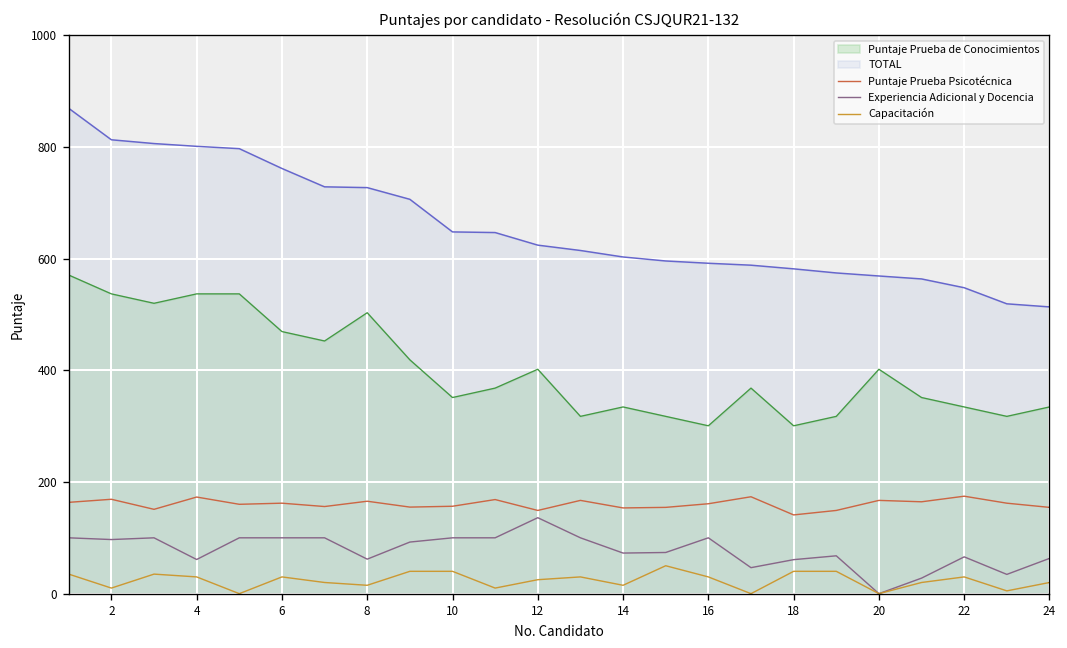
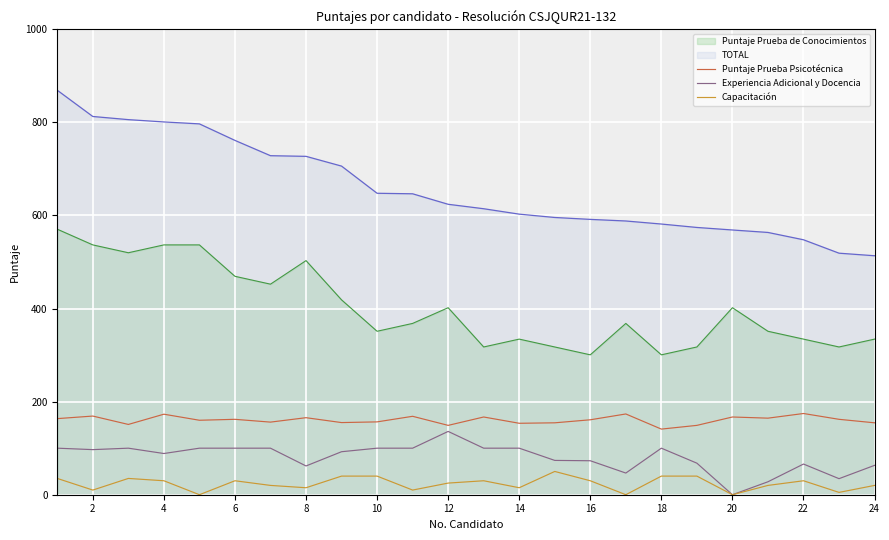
  {
    "Experiencia Adicional y Docencia": {
      "2": 100,
-     "4": 60,
+     "4": 90,
      "6": 100,
      "8": 60,
      "10": 100,
      "12": 140,
-     "14": 70,
-     "16": 100,
-     "18": 60,
+     "14": 100,
+     "16": 70,
+     "18": 100,
      "22": 70,
      "24": 60
    }
  }
